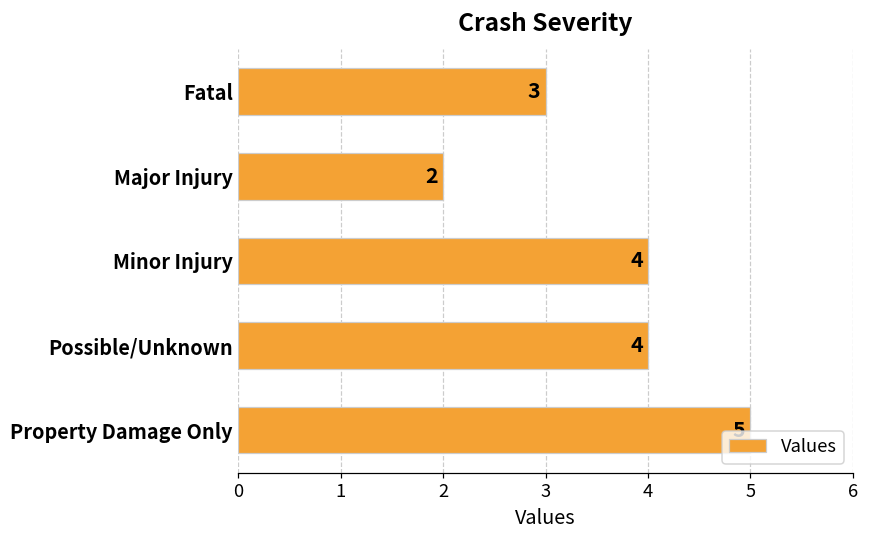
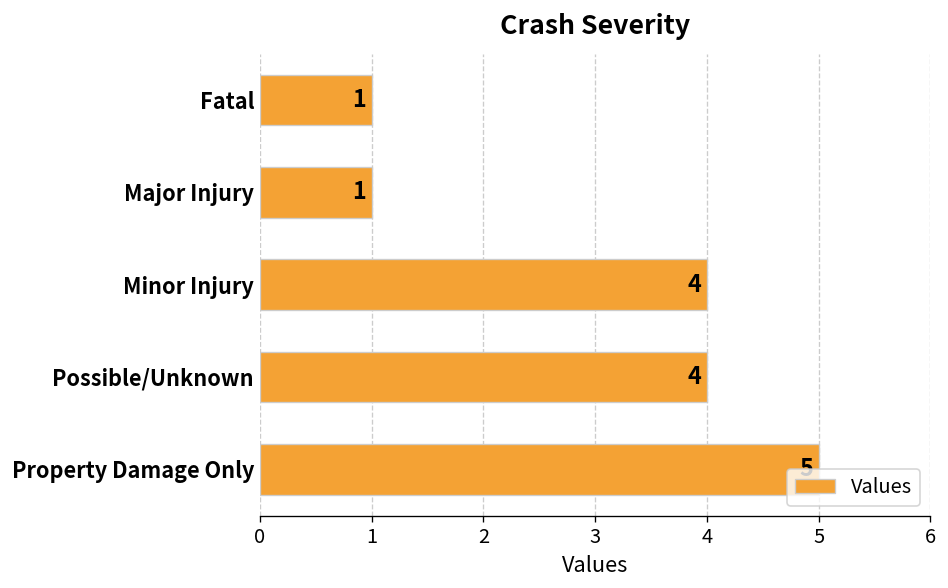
  {
-   "Fatal": 3,
-   "Major Injury": 2,
+   "Fatal": 1,
+   "Major Injury": 1,
    "Minor Injury": 4,
    "Possible/Unknown": 4
  }
